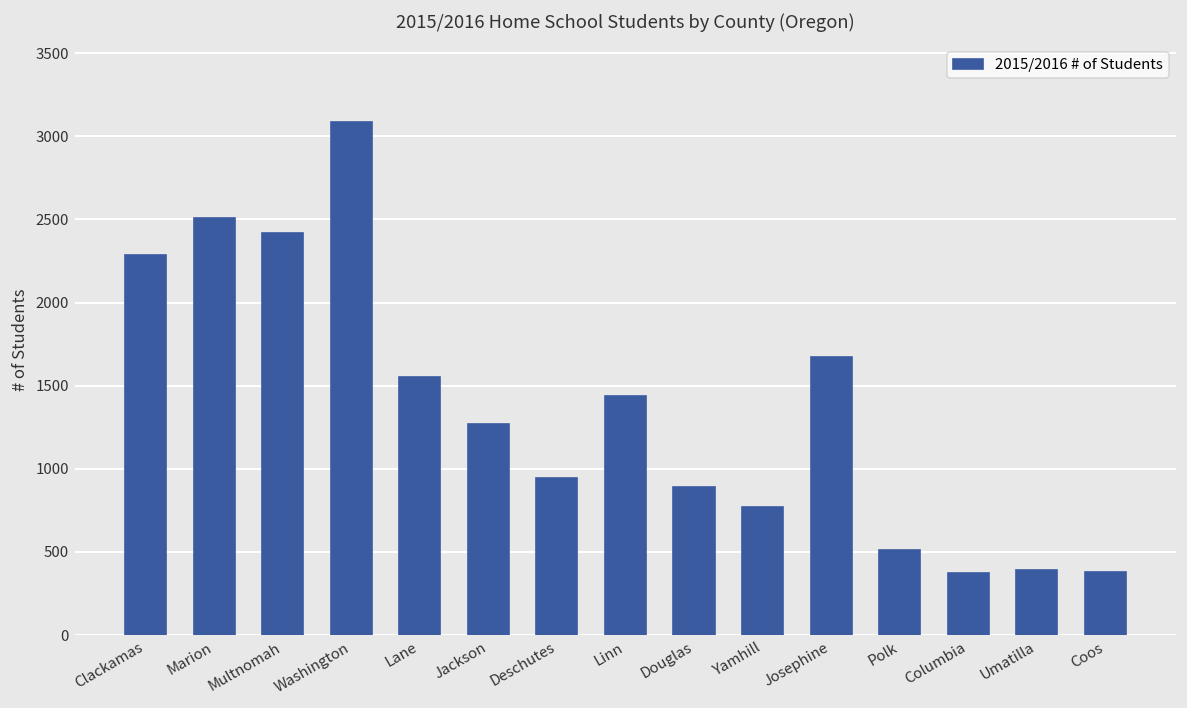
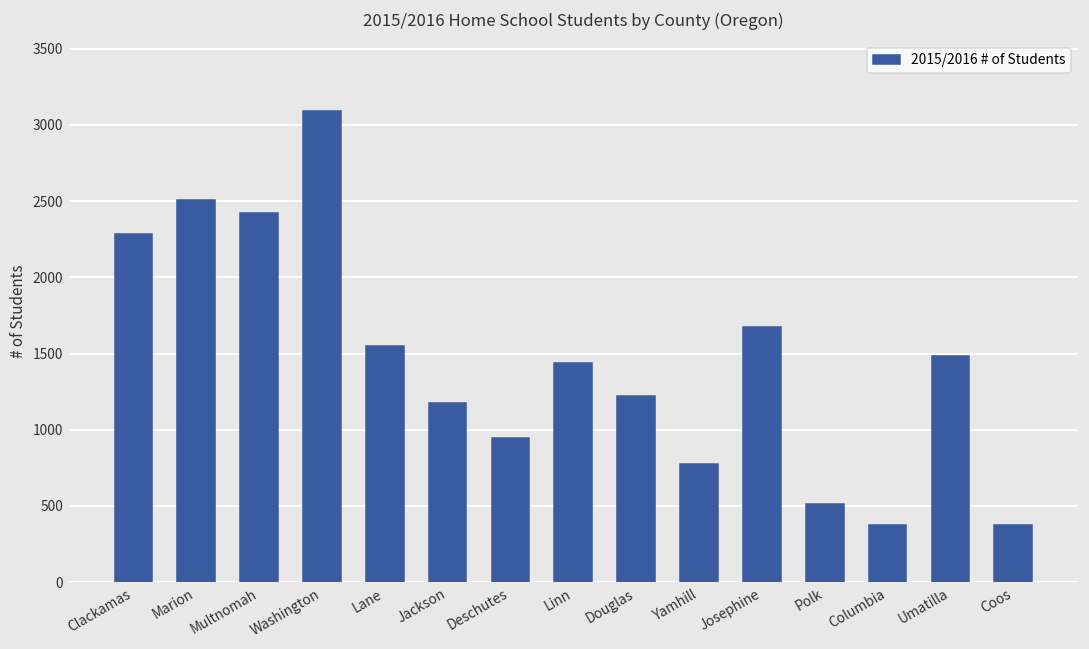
  {
    "Clackamas": 2280,
    "Marion": 2510,
    "Multnomah": 2420,
    "Washington": 3090,
    "Lane": 1550,
-   "Jackson": 1270,
+   "Jackson": 1180,
    "Deschutes": 940,
    "Linn": 1440,
-   "Douglas": 890,
+   "Douglas": 1220,
    "Yamhill": 770,
    "Josephine": 1670,
    "Polk": 510,
    "Columbia": 370,
-   "Umatilla": 390,
+   "Umatilla": 1480,
    "Coos": 380
  }
